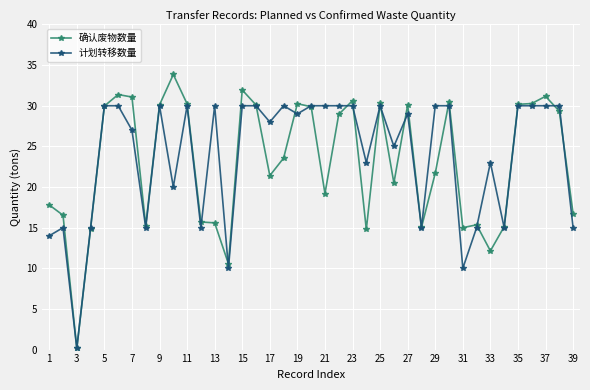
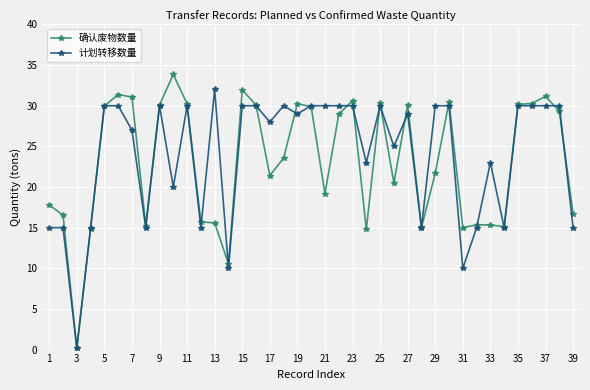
  {
    "确认废物数量": {
      "1": 18,
      "7": 31,
      "13": 16,
      "15": 32,
      "17": 21,
      "19": 30,
      "21": 19,
      "23": 31,
      "27": 30,
      "29": 22,
      "31": 15,
-     "33": 12,
+     "33": 15,
      "37": 31,
      "39": 17
    },
    "计划转移数量": {
-     "1": 14,
+     "1": 15,
      "7": 27,
-     "13": 30,
+     "13": 32,
      "15": 30,
      "17": 28,
      "19": 29,
      "21": 30,
      "23": 30,
      "27": 29,
      "29": 30,
      "31": 10,
      "33": 23,
      "37": 30,
      "39": 15
    }
  }
